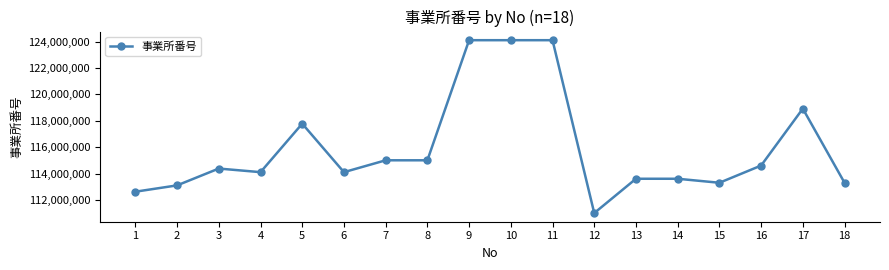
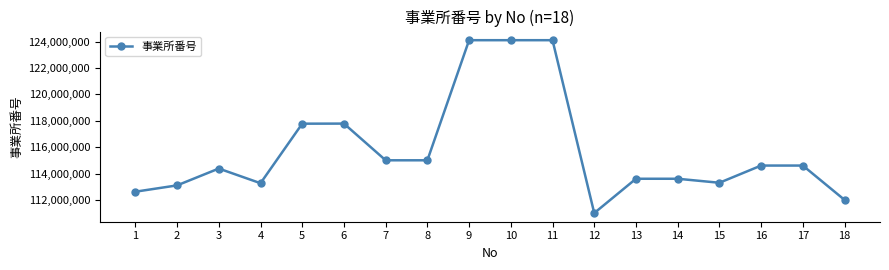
  {
    "1": "112,600,000",
    "2": "113,100,000",
    "3": "114,400,000",
-   "4": "114,100,000",
+   "4": "113,300,000",
    "5": "117,800,000",
-   "6": "114,100,000",
+   "6": "117,800,000",
    "7": "115,000,000",
    "8": "115,000,000",
    "9": "124,100,000",
    "10": "124,100,000",
    "11": "124,100,000",
    "12": "111,000,000",
    "13": "113,600,000",
    "14": "113,600,000",
    "15": "113,300,000",
    "16": "114,600,000",
-   "17": "118,900,000",
-   "18": "113,300,000"
+   "17": "114,600,000",
+   "18": "112,000,000"
  }
